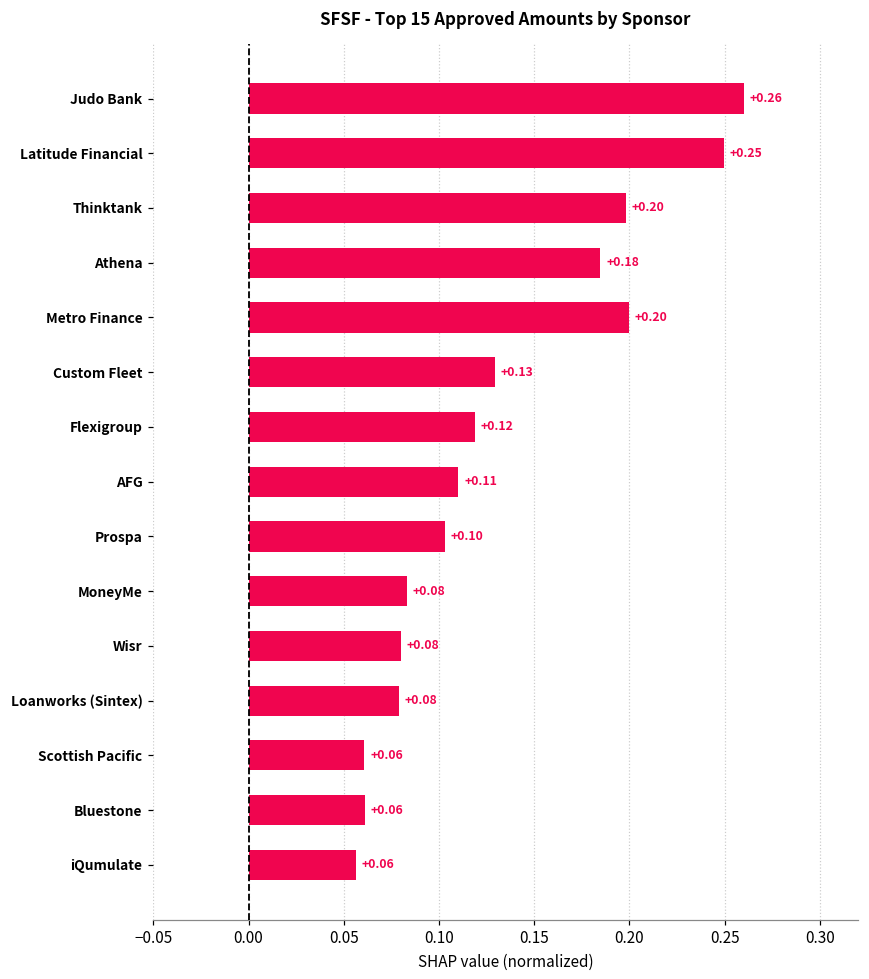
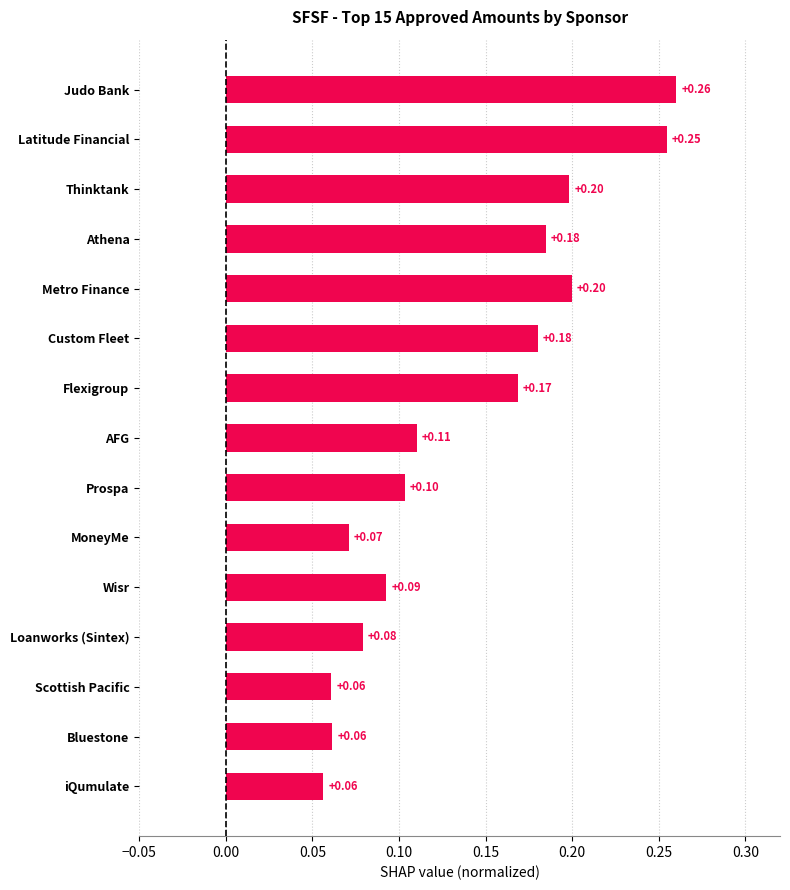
  {
    "Judo Bank": "+0.26",
-   "Latitude Financial": "0.250",
+   "Latitude Financial": "0.255",
    "Thinktank": "+0.20",
    "Athena": "+0.18",
    "Metro Finance": "+0.20",
-   "Custom Fleet": "+0.13",
-   "Flexigroup": "+0.12",
+   "Custom Fleet": "+0.18",
+   "Flexigroup": "+0.17",
    "AFG": "+0.11",
    "Prospa": "+0.10",
-   "MoneyMe": "+0.08",
-   "Wisr": "+0.08",
+   "MoneyMe": "+0.07",
+   "Wisr": "+0.09",
    "Loanworks (Sintex)": "+0.08",
    "Scottish Pacific": "+0.06",
    "Bluestone": "+0.06",
    "iQumulate": "+0.06"
  }
